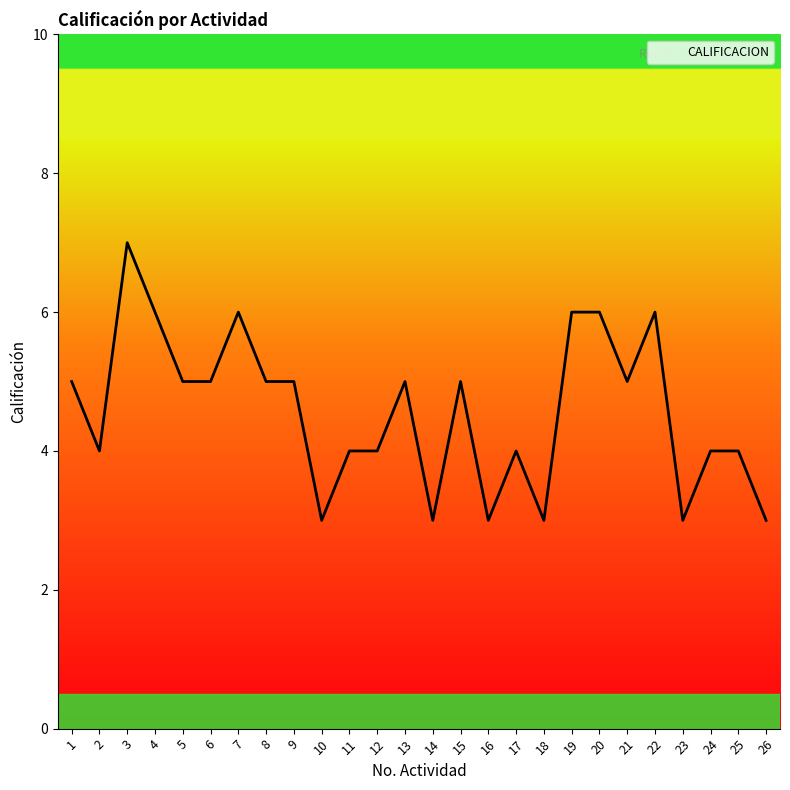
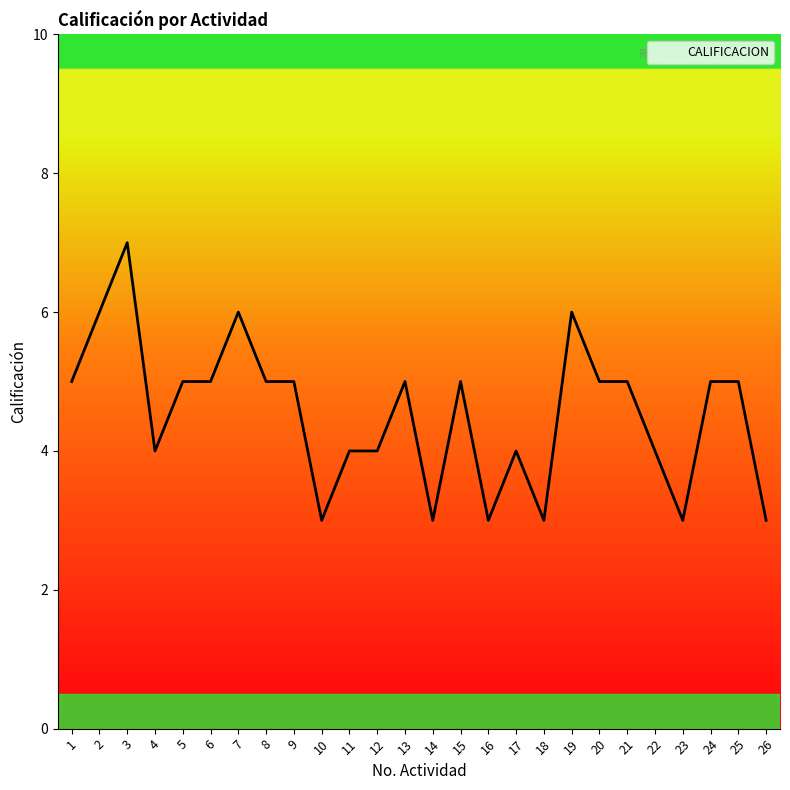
  {
    "1": 5,
-   "2": 4,
+   "2": 6,
    "3": 7,
-   "4": 6,
+   "4": 4,
    "5": 5,
    "6": 5,
    "7": 6,
    "8": 5,
    "9": 5,
    "10": 3,
    "11": 4,
    "12": 4,
    "13": 5,
    "14": 3,
    "15": 5,
    "16": 3,
    "17": 4,
    "18": 3,
    "19": 6,
-   "20": 6,
+   "20": 5,
    "21": 5,
-   "22": 6,
+   "22": 4,
    "23": 3,
-   "24": 4,
-   "25": 4,
+   "24": 5,
+   "25": 5,
    "26": 3
  }
